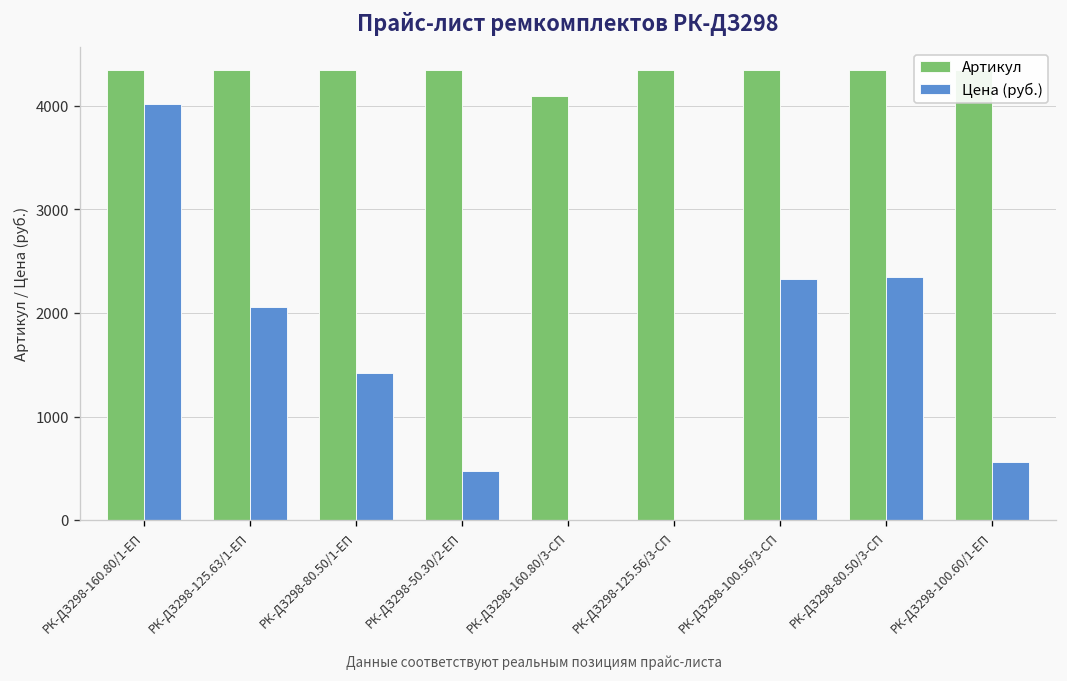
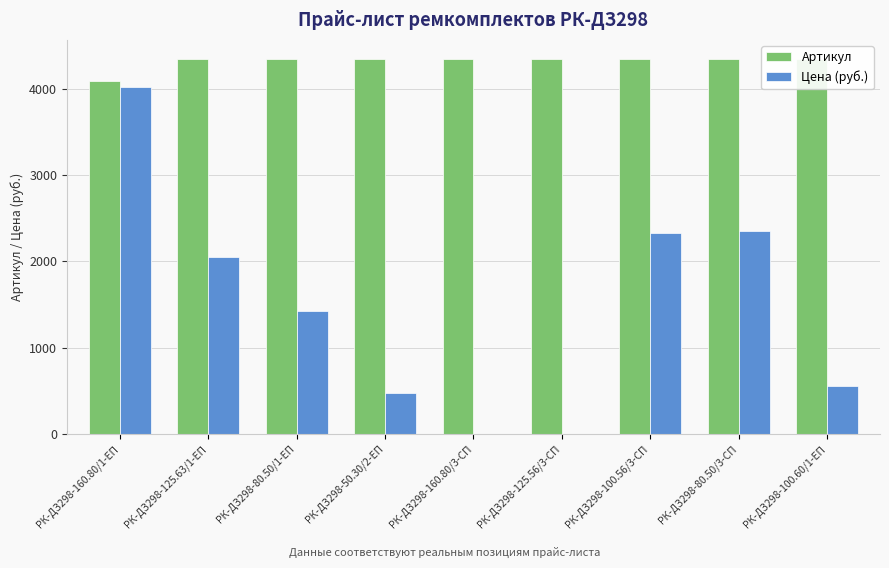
  {
    "Артикул": {
-     "РК-ДЗ298-160.80/1-ЕП": 4300,
+     "РК-ДЗ298-160.80/1-ЕП": 4100,
      "РК-ДЗ298-125.63/1-ЕП": 4300,
      "РК-ДЗ298-80.50/1-ЕП": 4300,
      "РК-ДЗ298-50.30/2-ЕП": 4300,
-     "РК-ДЗ298-160.80/3-СП": 4100,
+     "РК-ДЗ298-160.80/3-СП": 4300,
      "РК-ДЗ298-125.56/3-СП": 4300,
      "РК-ДЗ298-100.56/3-СП": 4300,
      "РК-ДЗ298-80.50/3-СП": 4300
    },
    "Цена (руб.)": {
      "РК-ДЗ298-160.80/1-ЕП": 4000,
      "РК-ДЗ298-125.63/1-ЕП": 2100,
      "РК-ДЗ298-80.50/1-ЕП": 1400,
      "РК-ДЗ298-50.30/2-ЕП": 500,
      "РК-ДЗ298-160.80/3-СП": 0,
      "РК-ДЗ298-125.56/3-СП": 0,
      "РК-ДЗ298-100.56/3-СП": 2300,
      "РК-ДЗ298-80.50/3-СП": 2300,
      "РК-ДЗ298-100.60/1-ЕП": 600
    }
  }
